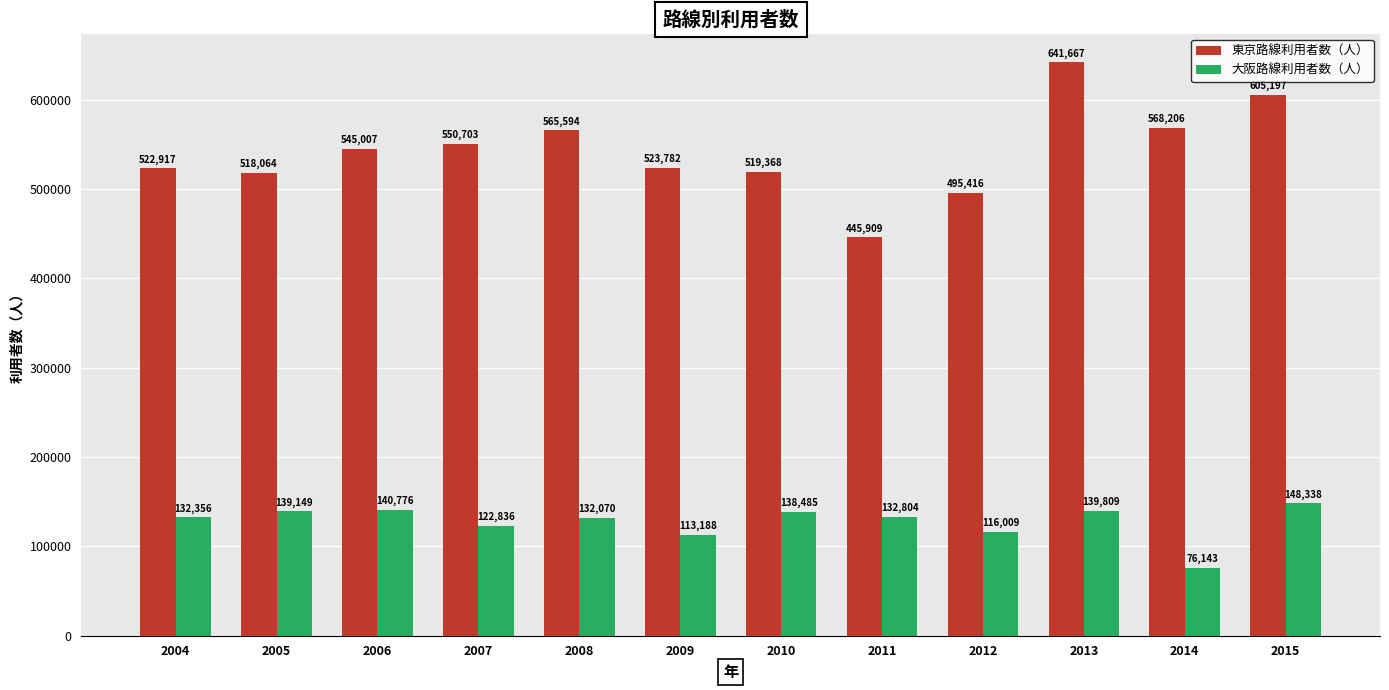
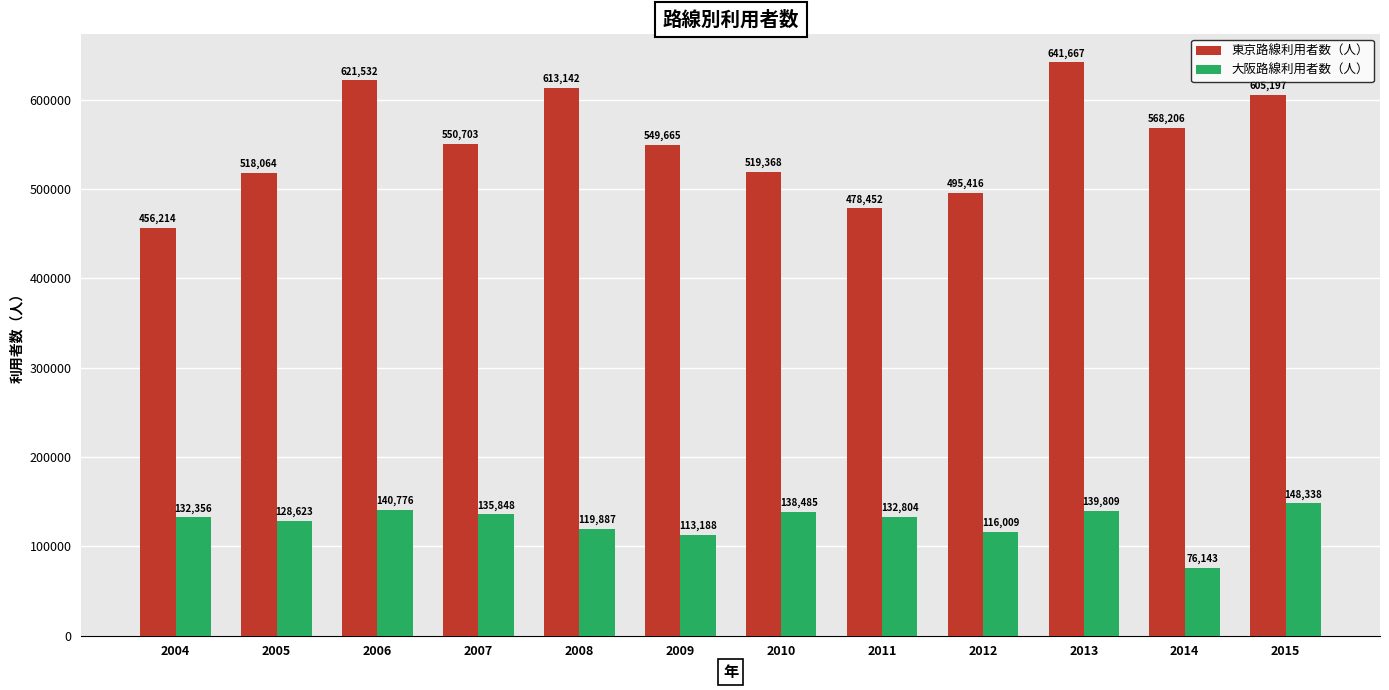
  {
    "東京路線利用者数（人）": {
-     "2004": "522,917",
+     "2004": "456,214",
      "2005": "518,064",
-     "2006": "545,007",
+     "2006": "621,532",
      "2007": "550,703",
-     "2008": "565,594",
-     "2009": "523,782",
+     "2008": "613,142",
+     "2009": "549,665",
      "2010": "519,368",
-     "2011": "445,909",
+     "2011": "478,452",
      "2012": "495,416",
      "2013": "641,667",
      "2014": "568,206"
    },
    "大阪路線利用者数（人）": {
      "2004": "132,356",
-     "2005": "139,149",
+     "2005": "128,623",
      "2006": "140,776",
-     "2007": "122,836",
-     "2008": "132,070",
+     "2007": "135,848",
+     "2008": "119,887",
      "2009": "113,188",
      "2010": "138,485",
      "2011": "132,804",
      "2012": "116,009",
      "2013": "139,809",
      "2014": "76,143",
      "2015": "148,338"
    }
  }
